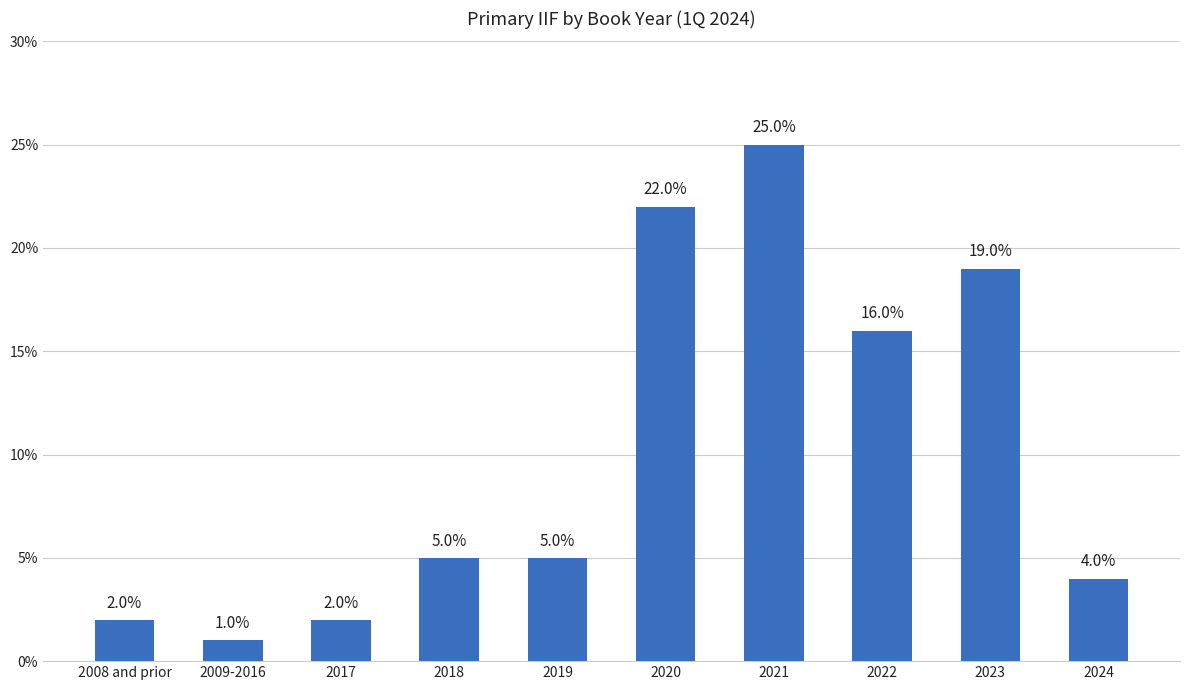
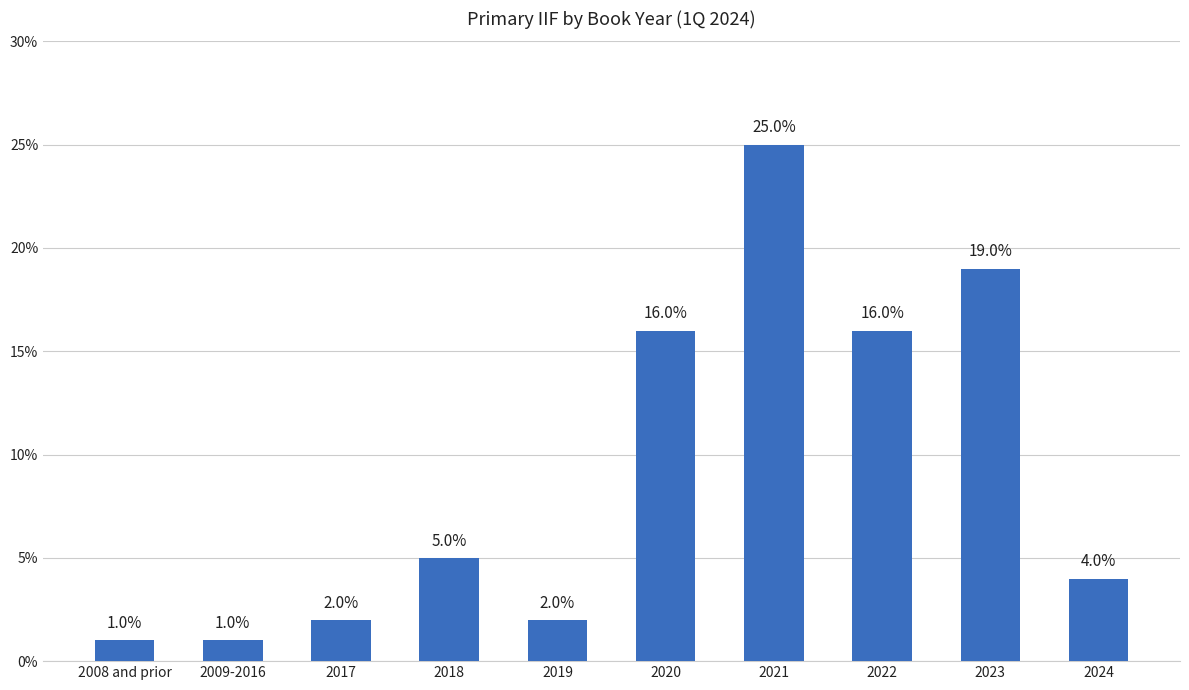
  {
-   "2008 and prior": "2.0%",
+   "2008 and prior": "1.0%",
    "2009-2016": "1.0%",
    "2017": "2.0%",
    "2018": "5.0%",
-   "2019": "5.0%",
-   "2020": "22.0%",
+   "2019": "2.0%",
+   "2020": "16.0%",
    "2021": "25.0%",
    "2022": "16.0%",
    "2023": "19.0%",
    "2024": "4.0%"
  }
